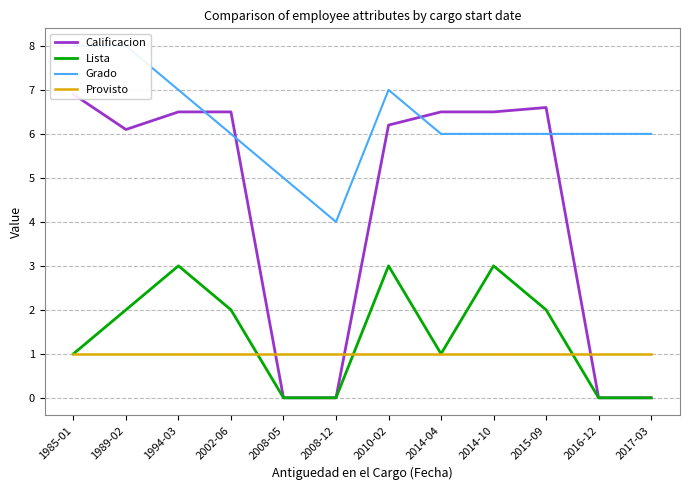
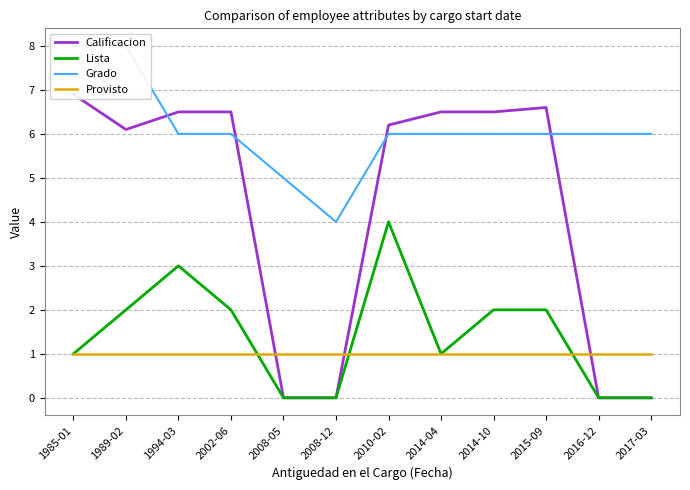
  {
    "Calificacion": {
      "1989-02": 6.1,
      "1994-03": 6.5,
      "2002-06": 6.5,
      "2010-02": 6.2,
      "2014-04": 6.5,
      "2014-10": 6.5,
      "2015-09": 6.6
    },
    "Lista": {
      "1989-02": 2,
      "1994-03": 3,
      "2002-06": 2,
-     "2010-02": 3,
-     "2014-10": 3,
+     "2010-02": 4,
+     "2014-10": 2,
      "2015-09": 2
    },
    "Grado": {
-     "1994-03": 7,
+     "1994-03": 6,
      "2002-06": 6,
      "2008-05": 5,
      "2008-12": 4,
-     "2010-02": 7,
+     "2010-02": 6,
      "2014-04": 6,
      "2014-10": 6,
      "2015-09": 6,
      "2016-12": 6,
      "2017-03": 6
    },
    "Provisto": {
      "1989-02": 1,
      "1994-03": 1,
      "2002-06": 1,
      "2008-05": 1,
      "2008-12": 1,
      "2010-02": 1,
      "2014-10": 1,
      "2015-09": 1,
      "2016-12": 1,
      "2017-03": 1
    }
  }
